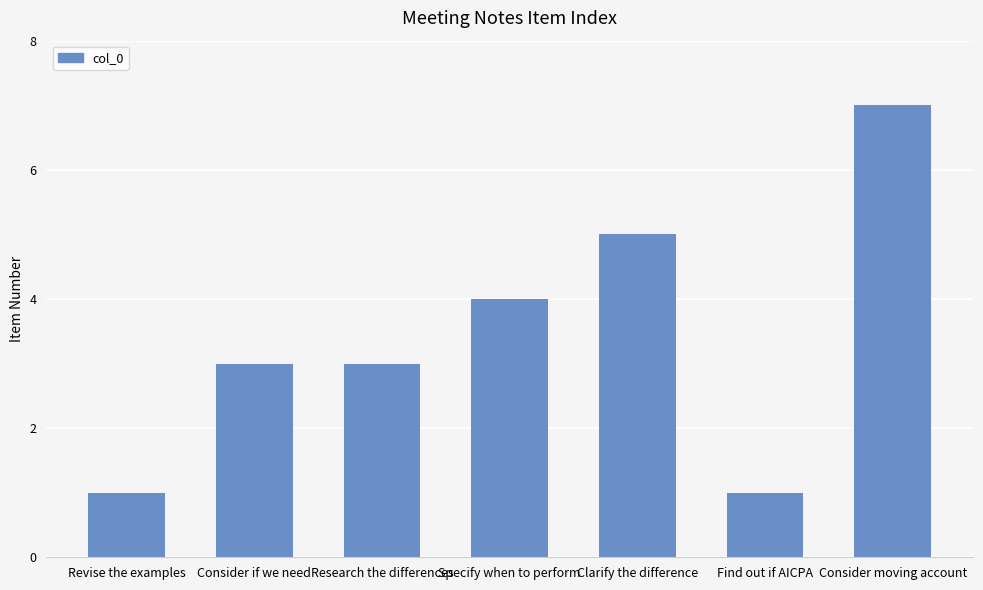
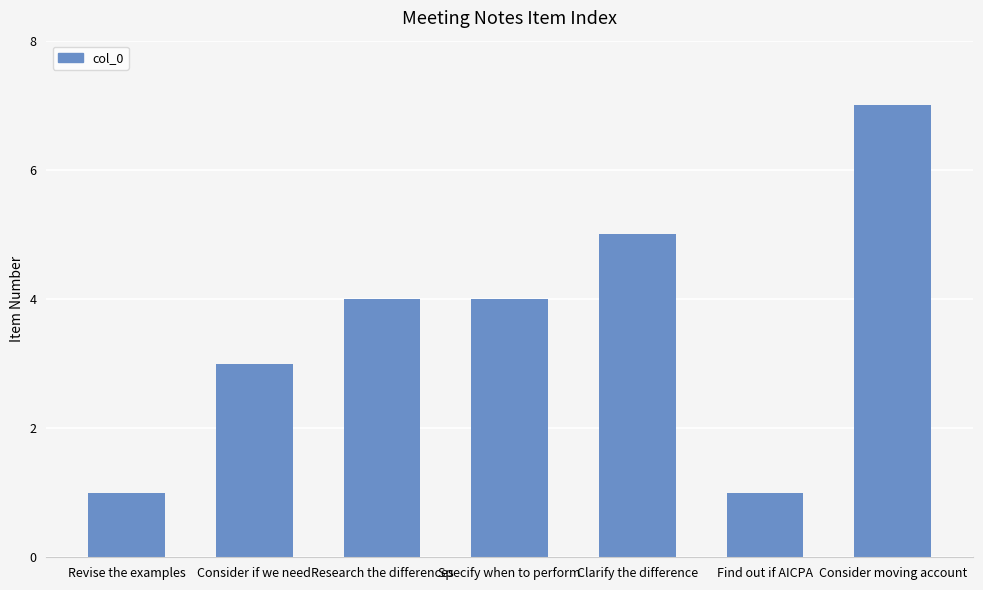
  {
    "Revise the examples": 1,
    "Consider if we need": 3,
-   "Research the differences": 3,
+   "Research the differences": 4,
    "Specify when to perform": 4,
    "Clarify the difference": 5,
    "Find out if AICPA": 1,
    "Consider moving account": 7
  }
